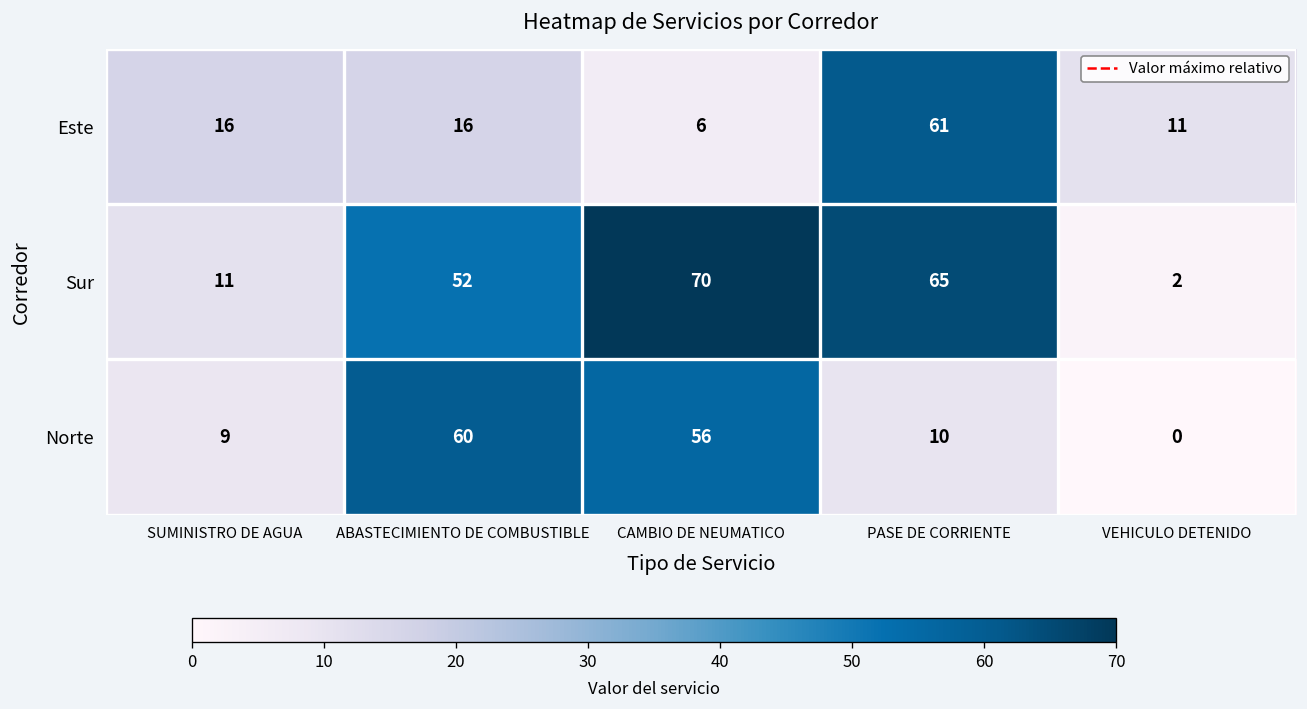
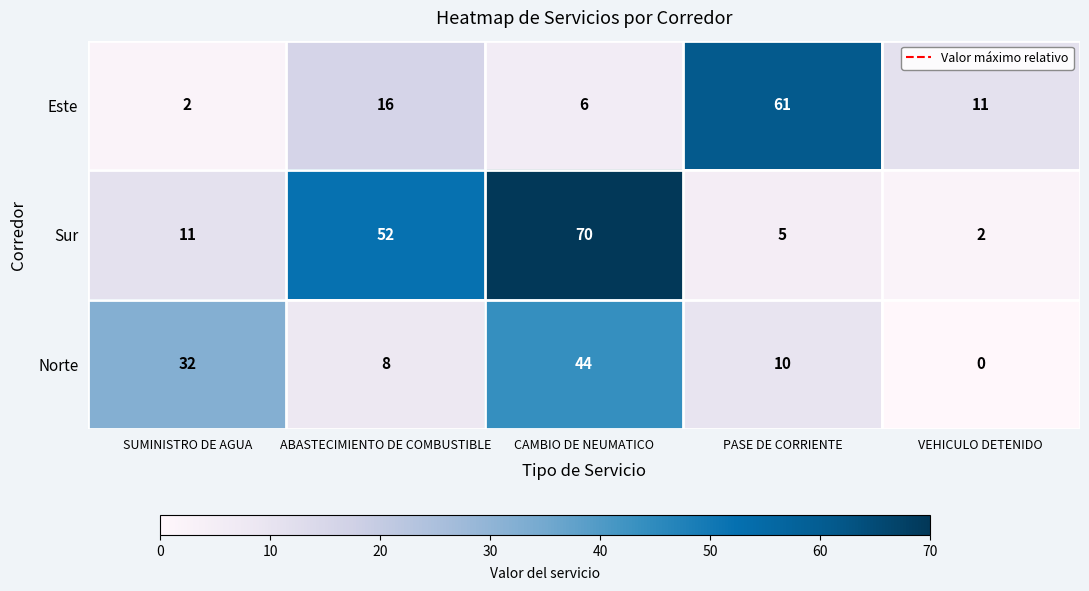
  {
    "Este": {
-     "SUMINISTRO DE AGUA": 16,
+     "SUMINISTRO DE AGUA": 2,
      "ABASTECIMIENTO DE COMBUSTIBLE": 16,
      "CAMBIO DE NEUMATICO": 6,
      "PASE DE CORRIENTE": 61,
      "VEHICULO DETENIDO": 11
    },
    "Sur": {
      "SUMINISTRO DE AGUA": 11,
      "ABASTECIMIENTO DE COMBUSTIBLE": 52,
      "CAMBIO DE NEUMATICO": 70,
-     "PASE DE CORRIENTE": 65,
+     "PASE DE CORRIENTE": 5,
      "VEHICULO DETENIDO": 2
    },
    "Norte": {
-     "SUMINISTRO DE AGUA": 9,
-     "ABASTECIMIENTO DE COMBUSTIBLE": 60,
-     "CAMBIO DE NEUMATICO": 56,
+     "SUMINISTRO DE AGUA": 32,
+     "ABASTECIMIENTO DE COMBUSTIBLE": 8,
+     "CAMBIO DE NEUMATICO": 44,
      "PASE DE CORRIENTE": 10,
      "VEHICULO DETENIDO": 0
    }
  }
